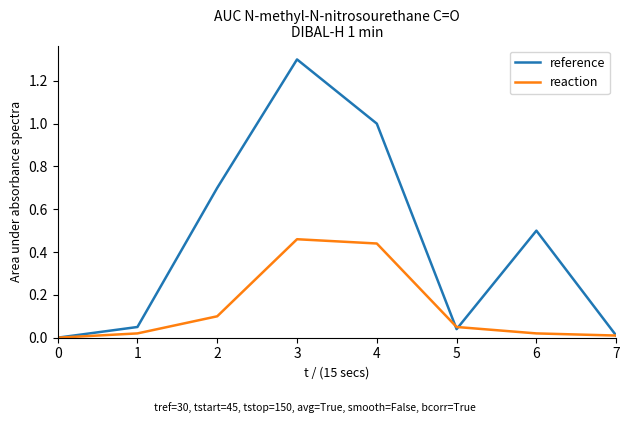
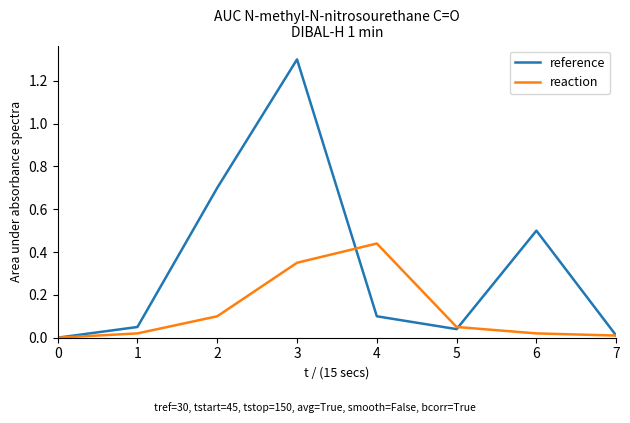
  {
    "reference": {
      "1": 0.05,
      "2": 0.7,
      "3": 1.3,
-     "4": 1.0,
+     "4": 0.1,
      "6": 0.5
    },
    "reaction": {
      "1": 0.02,
      "2": 0.10,
-     "3": 0.46,
+     "3": 0.35,
      "4": 0.44,
      "6": 0.02
    }
  }
